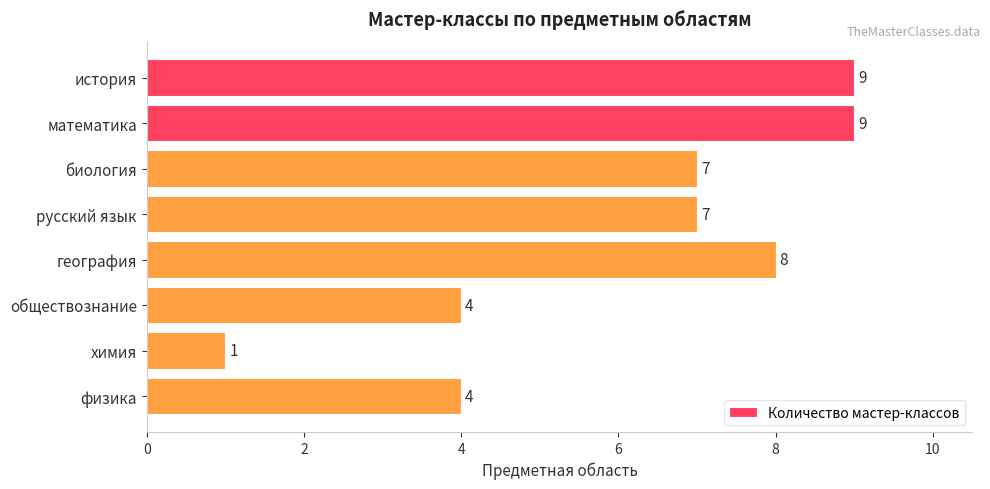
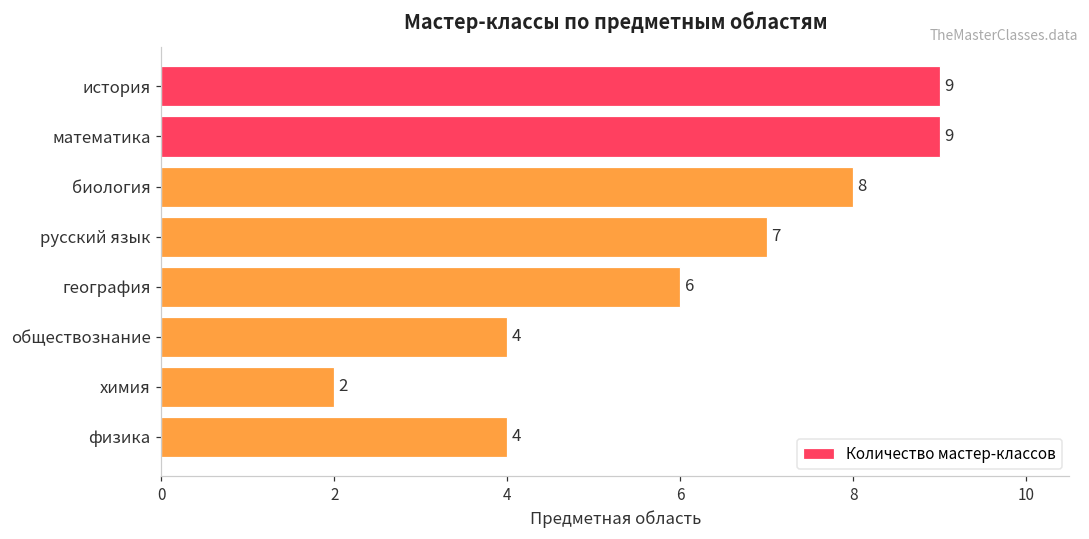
  {
    "история": 9,
    "математика": 9,
-   "биология": 7,
+   "биология": 8,
    "русский язык": 7,
-   "география": 8,
+   "география": 6,
    "обществознание": 4,
-   "химия": 1,
+   "химия": 2,
    "физика": 4
  }
